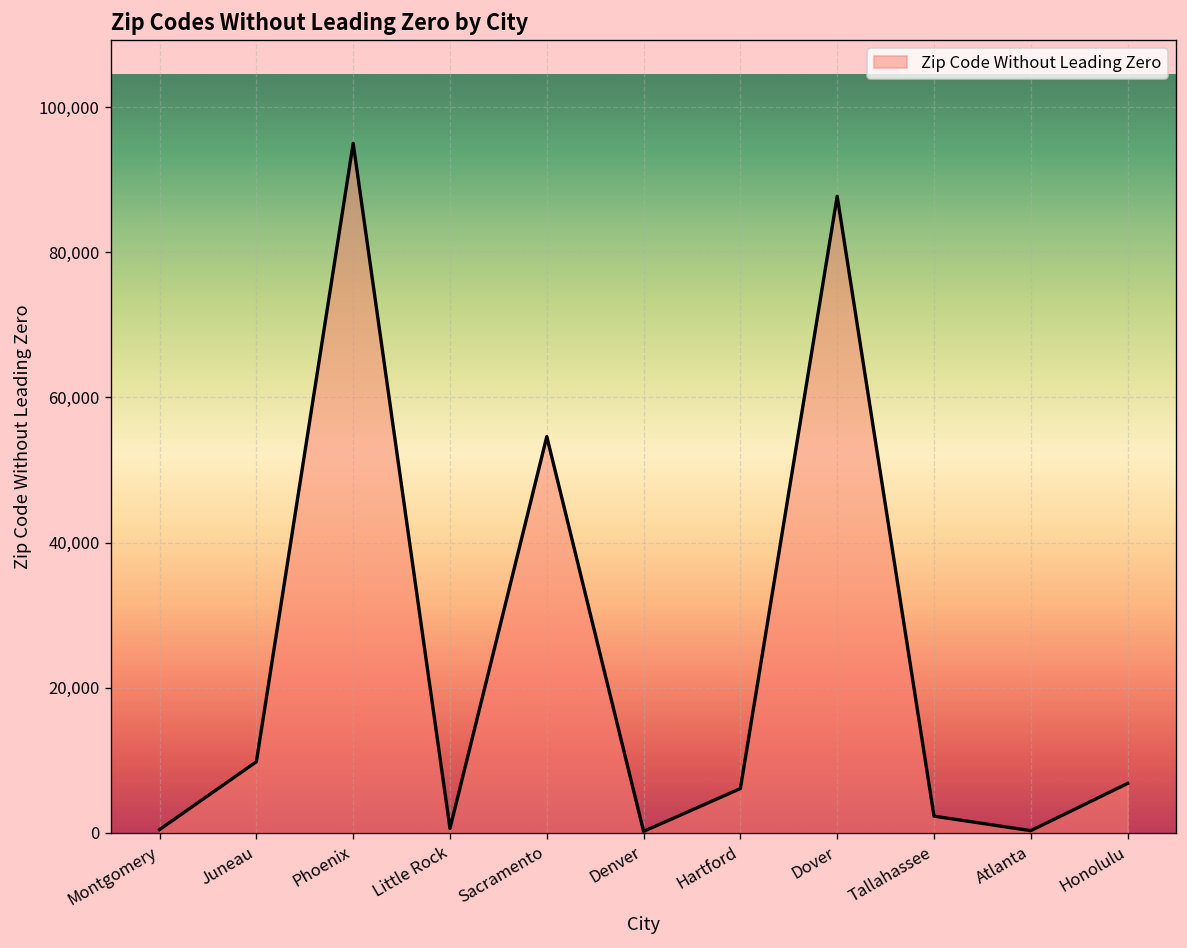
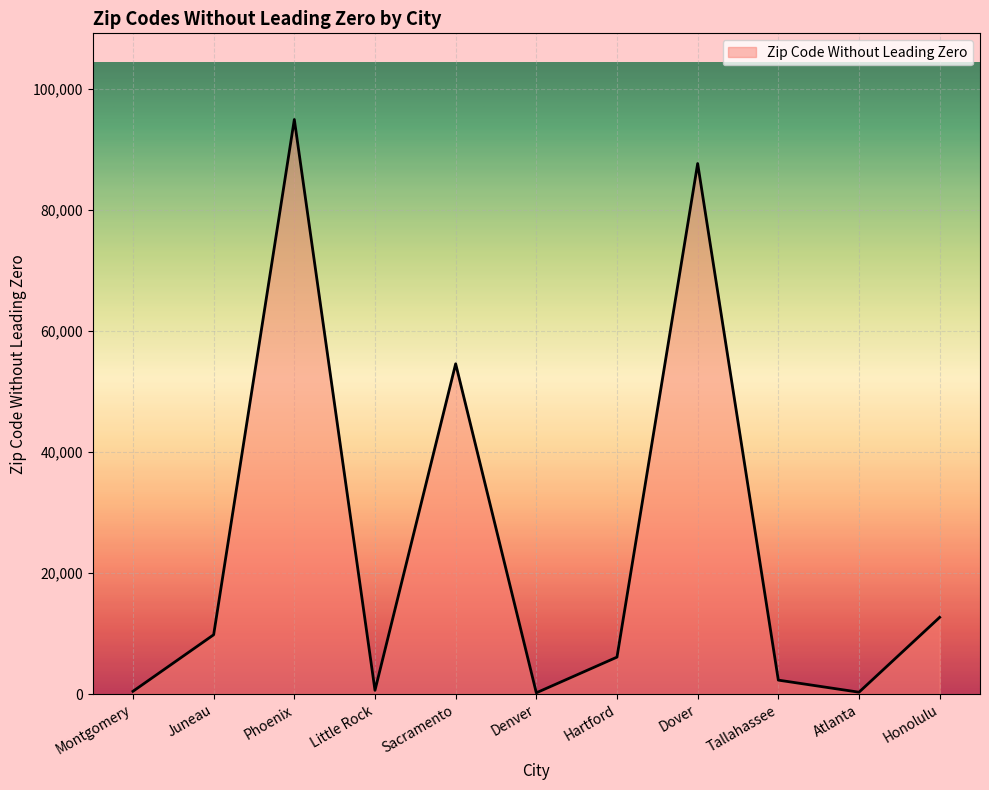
  {
    "Montgomery": "0",
    "Juneau": "10,000",
    "Phoenix": "95,000",
    "Little Rock": "1,000",
    "Sacramento": "55,000",
    "Denver": "0",
    "Hartford": "6,000",
    "Dover": "88,000",
    "Tallahassee": "2,000",
    "Atlanta": "0",
-   "Honolulu": "7,000"
+   "Honolulu": "13,000"
  }
